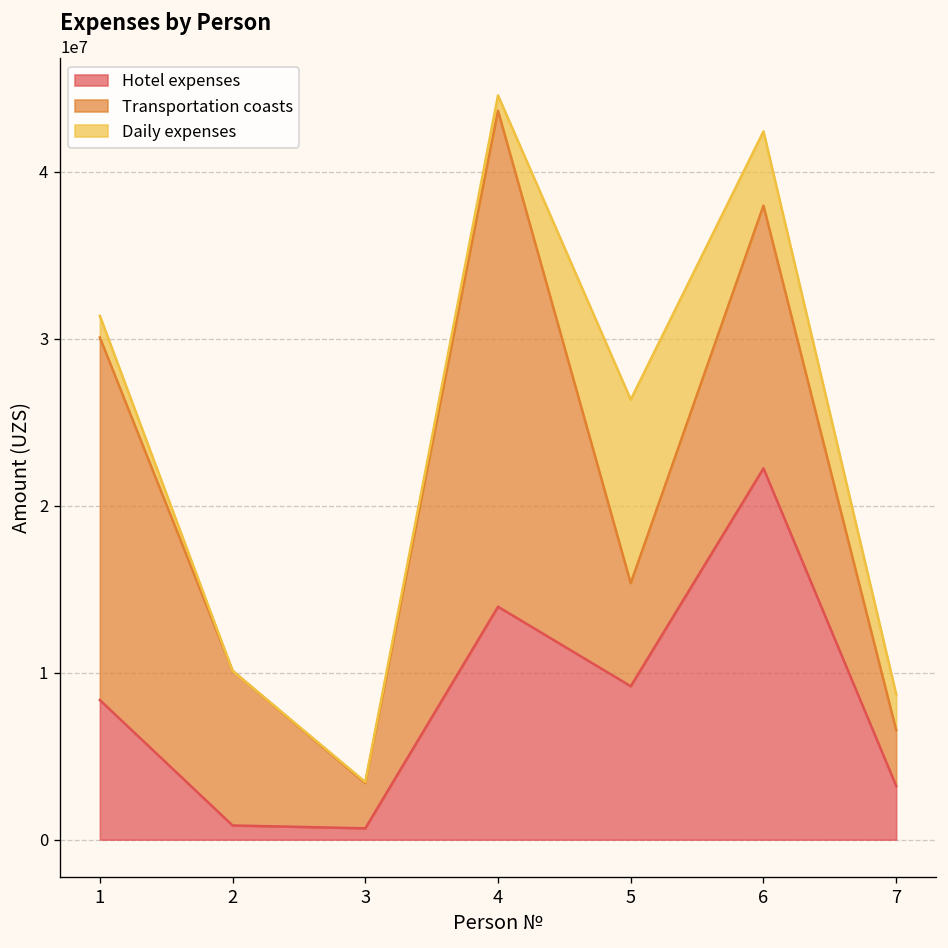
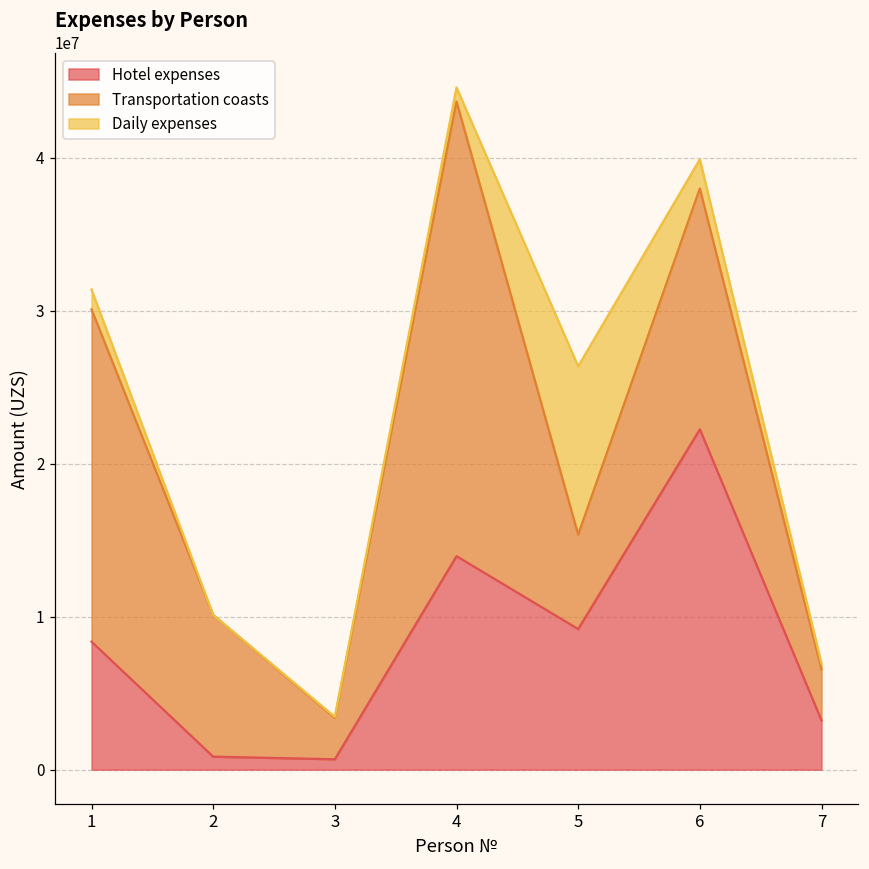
  {
    "Daily expenses": {
      "1": 1300000,
      "4": 900000,
      "5": 11000000,
-     "6": 4400000,
-     "7": 2100000
+     "6": 1900000,
+     "7": 400000
    }
  }
